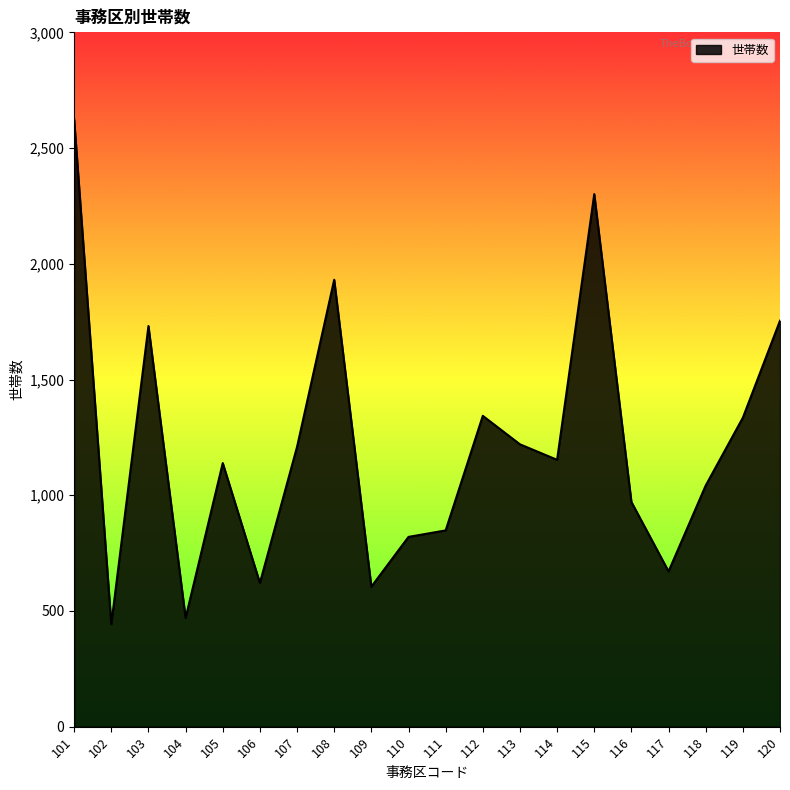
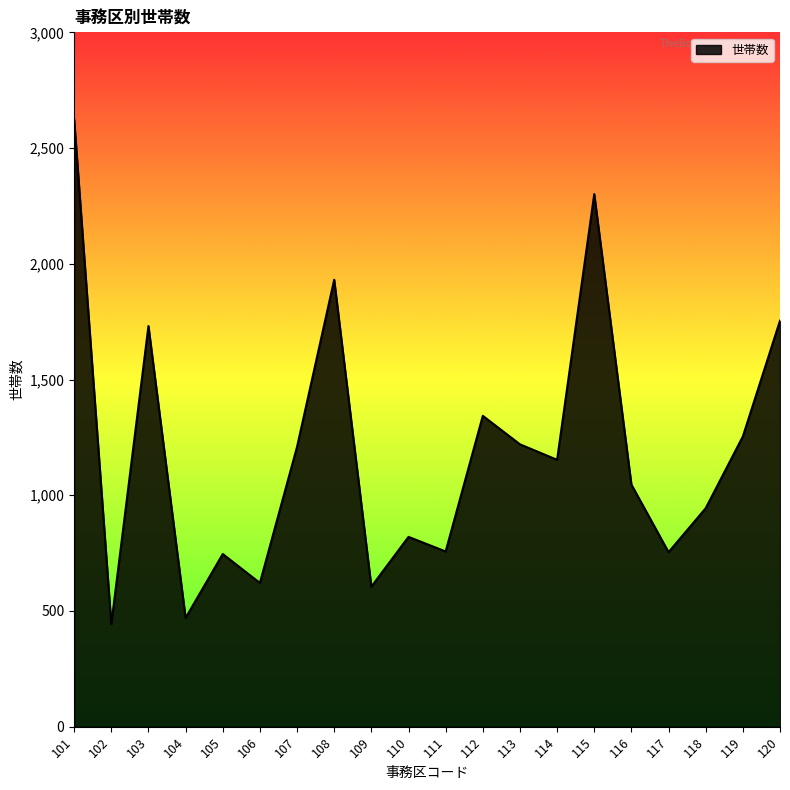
  {
    "101": "2,620",
    "102": "440",
    "103": "1,730",
    "104": "470",
-   "105": "1,140",
+   "105": "750",
    "106": "620",
    "107": "1,210",
    "108": "1,930",
    "109": "610",
    "110": "820",
-   "111": "850",
+   "111": "760",
    "112": "1,340",
    "113": "1,220",
    "114": "1,150",
    "115": "2,300",
-   "116": "970",
-   "117": "670",
-   "118": "1,040",
-   "119": "1,340",
+   "116": "1,050",
+   "117": "750",
+   "118": "940",
+   "119": "1,250",
    "120": "1,750"
  }
